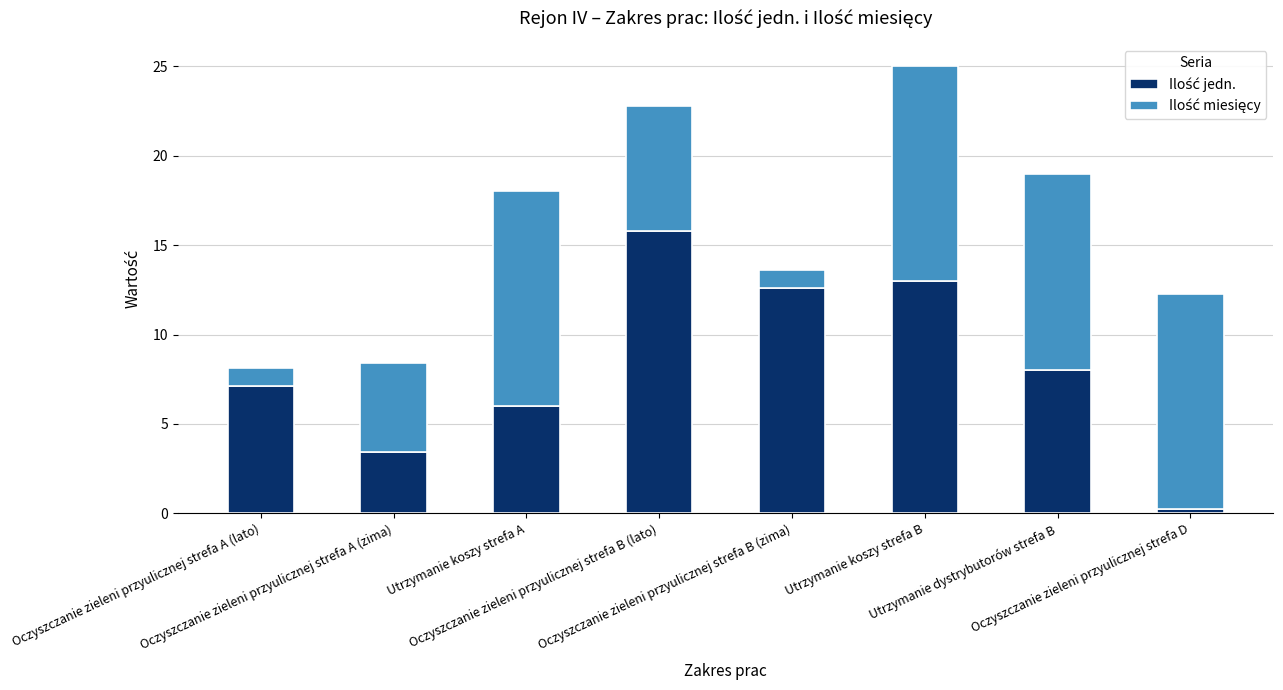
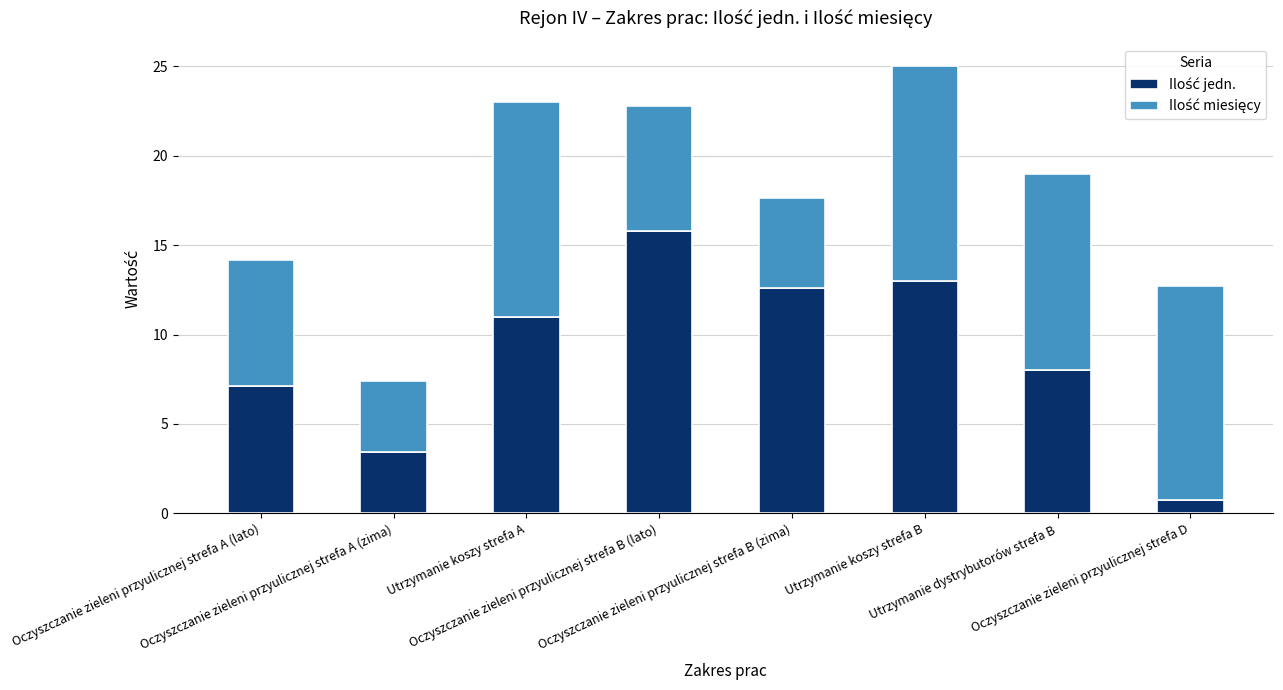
  {
    "Ilość jedn.": {
      "Oczyszczanie zieleni przyulicznej strefa A (lato)": 7.1,
      "Oczyszczanie zieleni przyulicznej strefa A (zima)": 3.4,
-     "Utrzymanie koszy strefa A": 6,
+     "Utrzymanie koszy strefa A": 11,
      "Oczyszczanie zieleni przyulicznej strefa B (lato)": 15.8,
      "Oczyszczanie zieleni przyulicznej strefa B (zima)": 12.6,
      "Utrzymanie koszy strefa B": 13.0,
      "Utrzymanie dystrybutorów strefa B": 8.0,
-     "Oczyszczanie zieleni przyulicznej strefa D": 0.2
+     "Oczyszczanie zieleni przyulicznej strefa D": 0.7
    },
    "Ilość miesięcy": {
-     "Oczyszczanie zieleni przyulicznej strefa A (lato)": 1,
-     "Oczyszczanie zieleni przyulicznej strefa A (zima)": 5,
+     "Oczyszczanie zieleni przyulicznej strefa A (lato)": 7,
+     "Oczyszczanie zieleni przyulicznej strefa A (zima)": 4,
      "Utrzymanie koszy strefa A": 12,
      "Oczyszczanie zieleni przyulicznej strefa B (lato)": 7,
-     "Oczyszczanie zieleni przyulicznej strefa B (zima)": 1,
+     "Oczyszczanie zieleni przyulicznej strefa B (zima)": 5,
      "Utrzymanie koszy strefa B": 12,
      "Utrzymanie dystrybutorów strefa B": 11,
      "Oczyszczanie zieleni przyulicznej strefa D": 12
    }
  }
